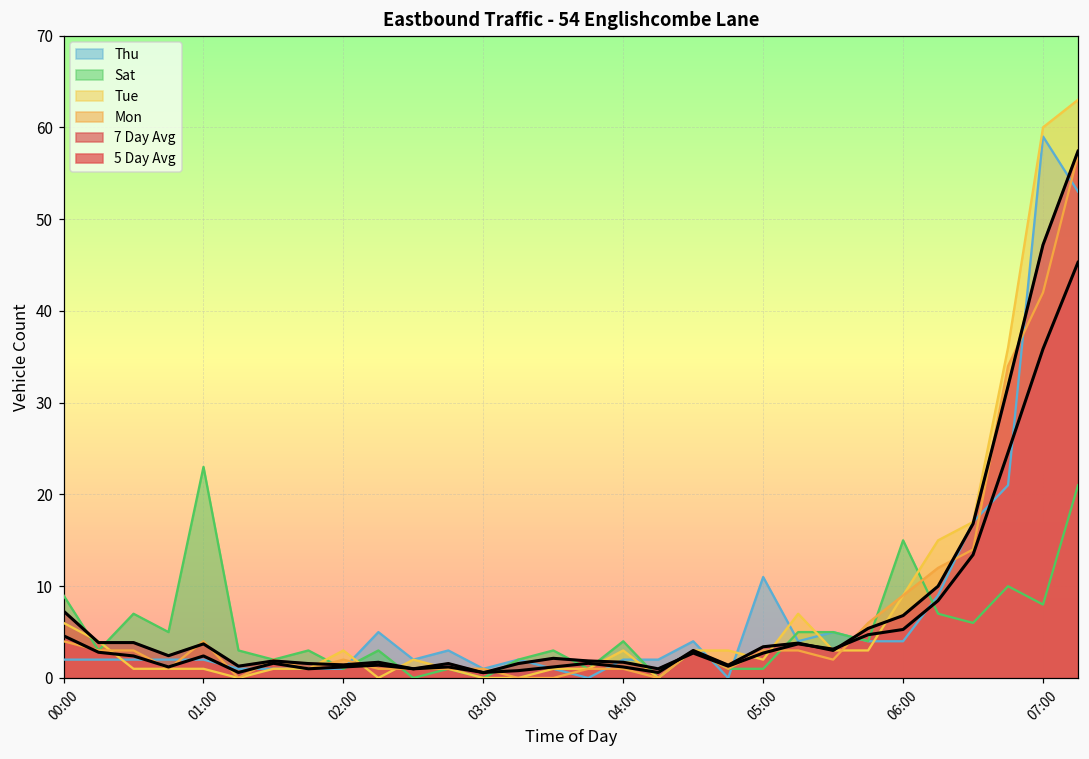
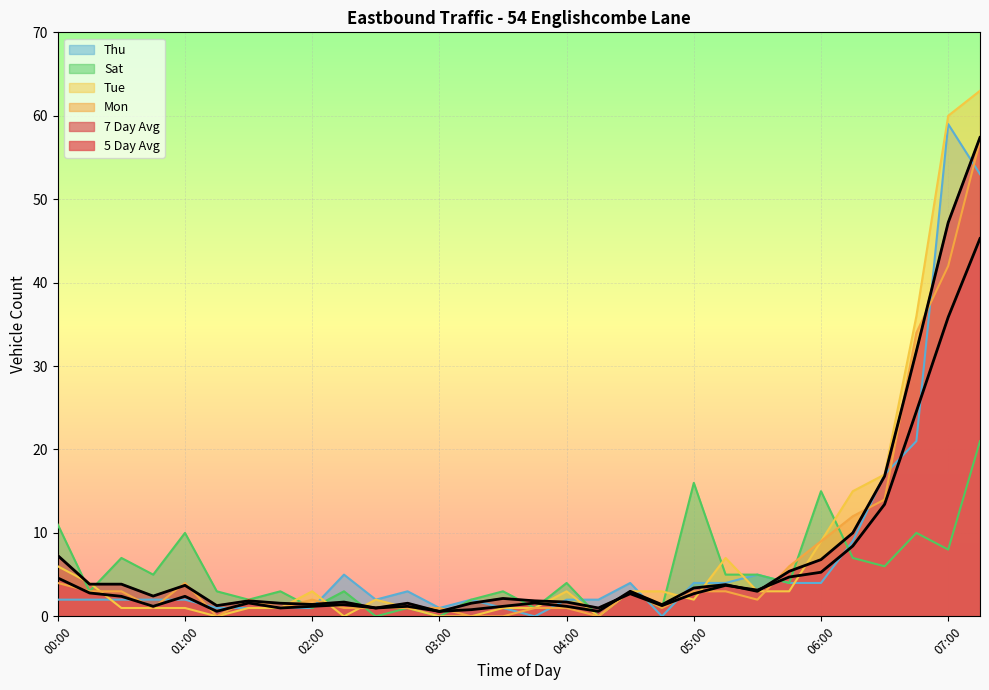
  {
    "Thu": {
      "00:00": 2,
      "01:00": 2,
-     "05:00": 11,
+     "05:00": 4,
      "06:00": 4,
      "07:00": 59
    },
    "Sat": {
-     "00:00": 9,
-     "01:00": 23,
+     "00:00": 11,
+     "01:00": 10,
      "04:00": 4,
-     "05:00": 1,
+     "05:00": 16,
      "06:00": 15,
      "07:00": 8
    }
  }
